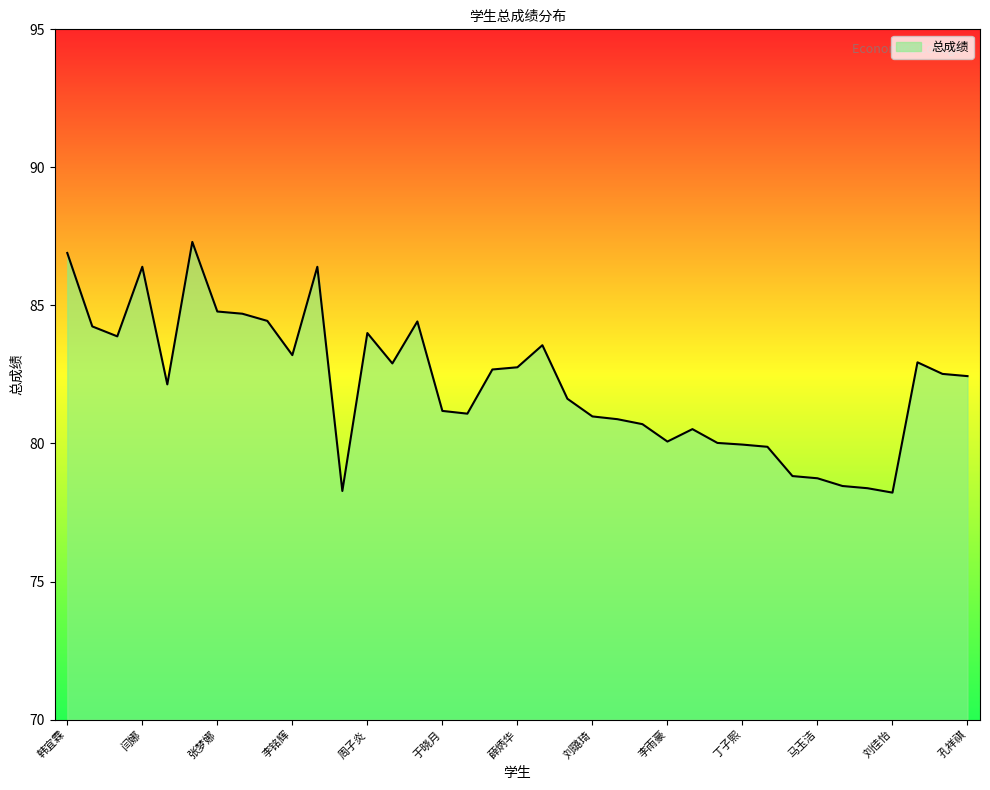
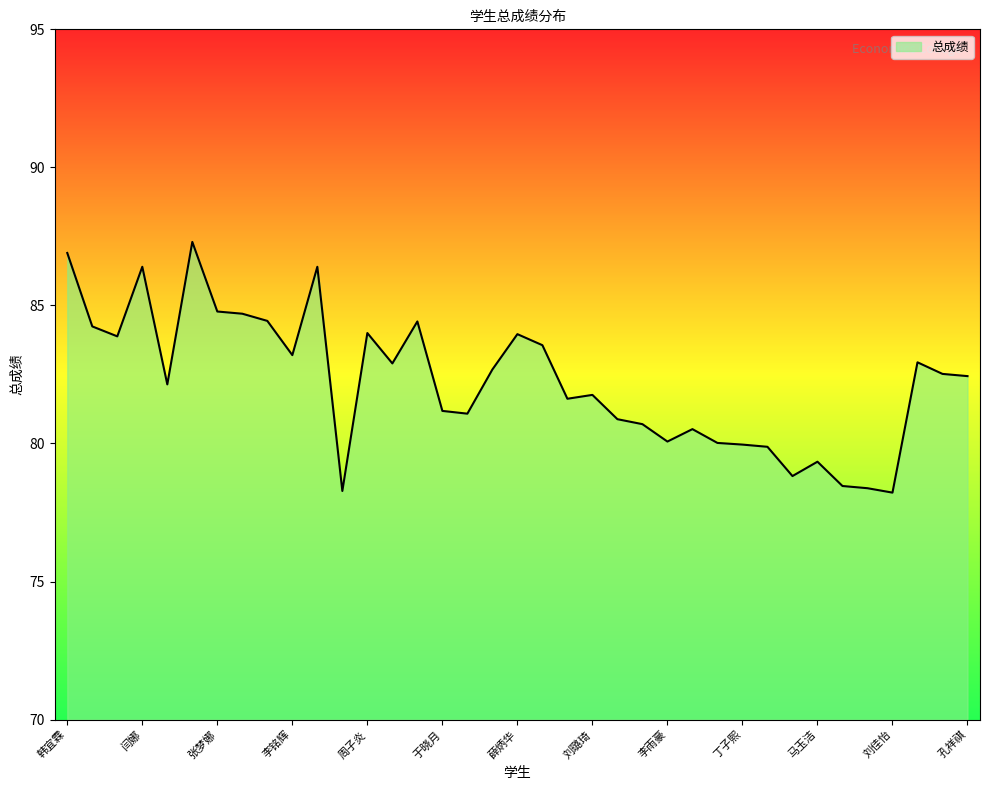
  {
    "韩宜霖": 86.9,
    "闫娜": 86.4,
    "张梦娜": 84.8,
    "李铭辉": 83.2,
    "周子炎": 84.0,
    "于晓月": 81.2,
-   "薛炳华": 82.8,
-   "刘璐琦": 81.0,
+   "薛炳华": 84.0,
+   "刘璐琦": 81.8,
    "李雨豪": 80.1,
    "丁子熙": 80.0,
-   "马玉洁": 78.7,
+   "马玉洁": 79.3,
    "刘佳怡": 78.2,
    "孔祥祺": 82.4
  }
